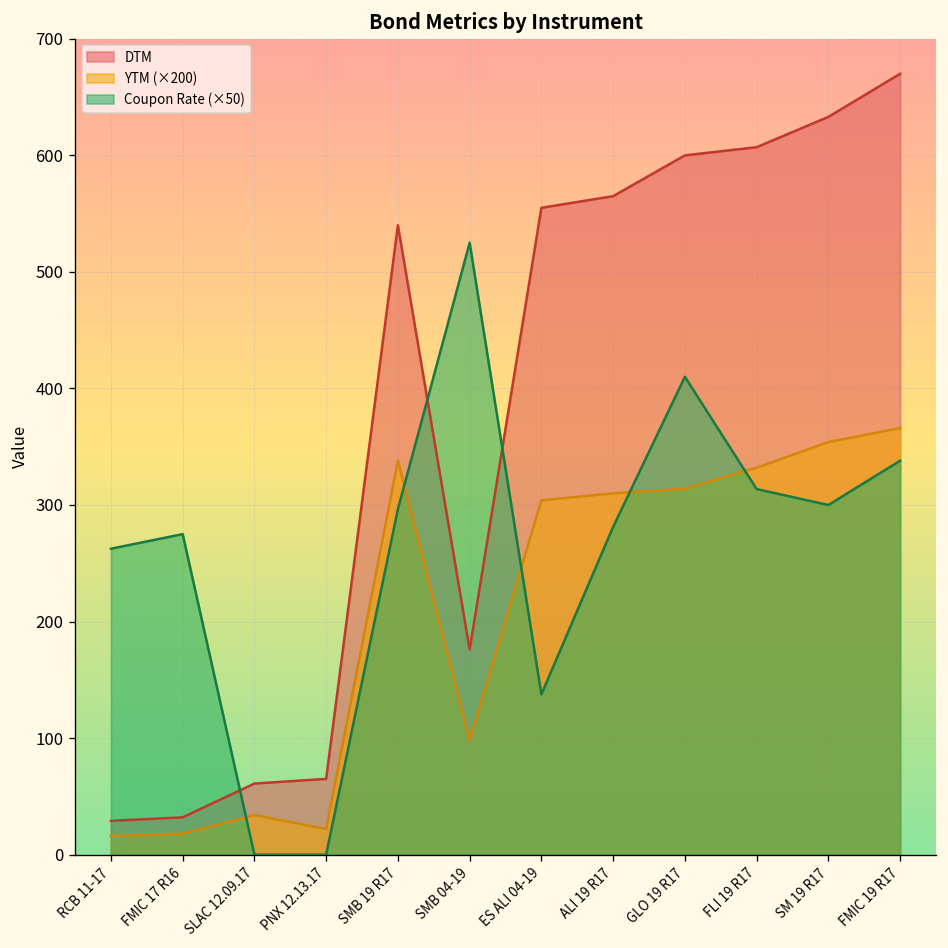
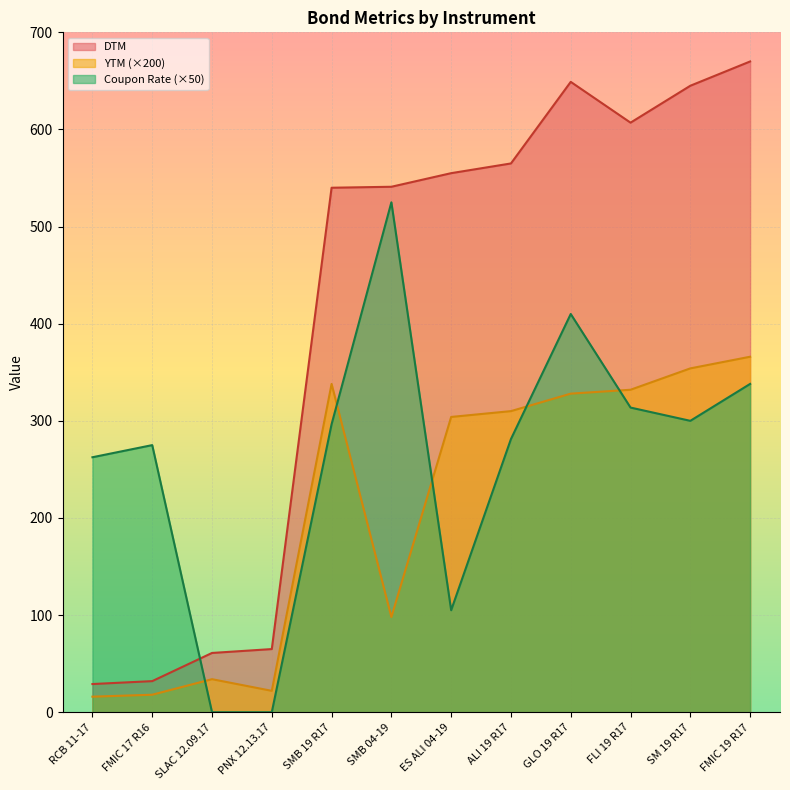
  {
    "DTM": {
      "RCB 11-17": 30,
      "FMIC 17 R16": 30,
      "SLAC 12.09.17": 60,
      "PNX 12.13.17": 70,
      "SMB 19 R17": 540,
-     "SMB 04-19": 180,
+     "SMB 04-19": 540,
      "ES ALI 04-19": 560,
      "ALI 19 R17": 570,
-     "GLO 19 R17": 600,
+     "GLO 19 R17": 650,
      "FLI 19 R17": 610,
-     "SM 19 R17": 630,
+     "SM 19 R17": 650,
      "FMIC 19 R17": 670
    },
    "YTM (×200)": {
      "RCB 11-17": 20,
      "FMIC 17 R16": 20,
      "SLAC 12.09.17": 30,
      "PNX 12.13.17": 20,
      "SMB 19 R17": 340,
      "SMB 04-19": 100,
      "ES ALI 04-19": 300,
      "ALI 19 R17": 310,
-     "GLO 19 R17": 310,
+     "GLO 19 R17": 330,
      "FLI 19 R17": 330,
      "SM 19 R17": 350,
      "FMIC 19 R17": 370
    },
    "Coupon Rate (×50)": {
      "RCB 11-17": 260,
      "FMIC 17 R16": 280,
      "SLAC 12.09.17": 0,
      "PNX 12.13.17": 0,
      "SMB 19 R17": 300,
      "SMB 04-19": 530,
-     "ES ALI 04-19": 140,
+     "ES ALI 04-19": 110,
      "ALI 19 R17": 280,
      "GLO 19 R17": 410,
      "FLI 19 R17": 310,
      "SM 19 R17": 300,
      "FMIC 19 R17": 340
    }
  }
